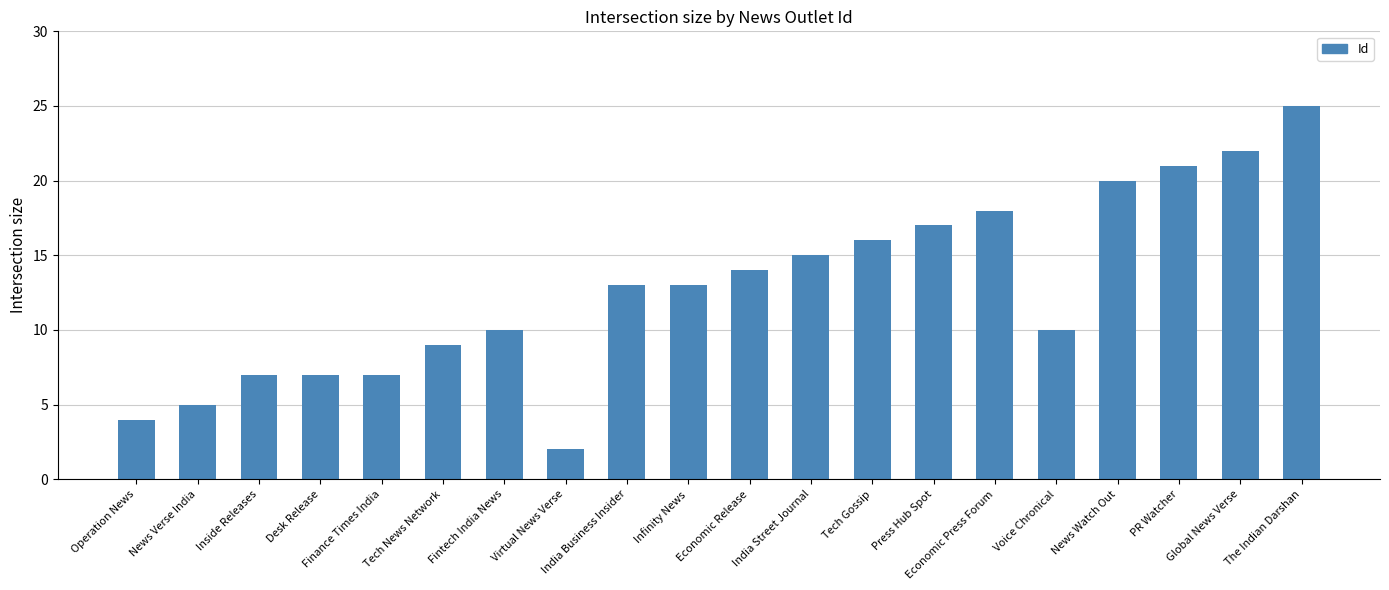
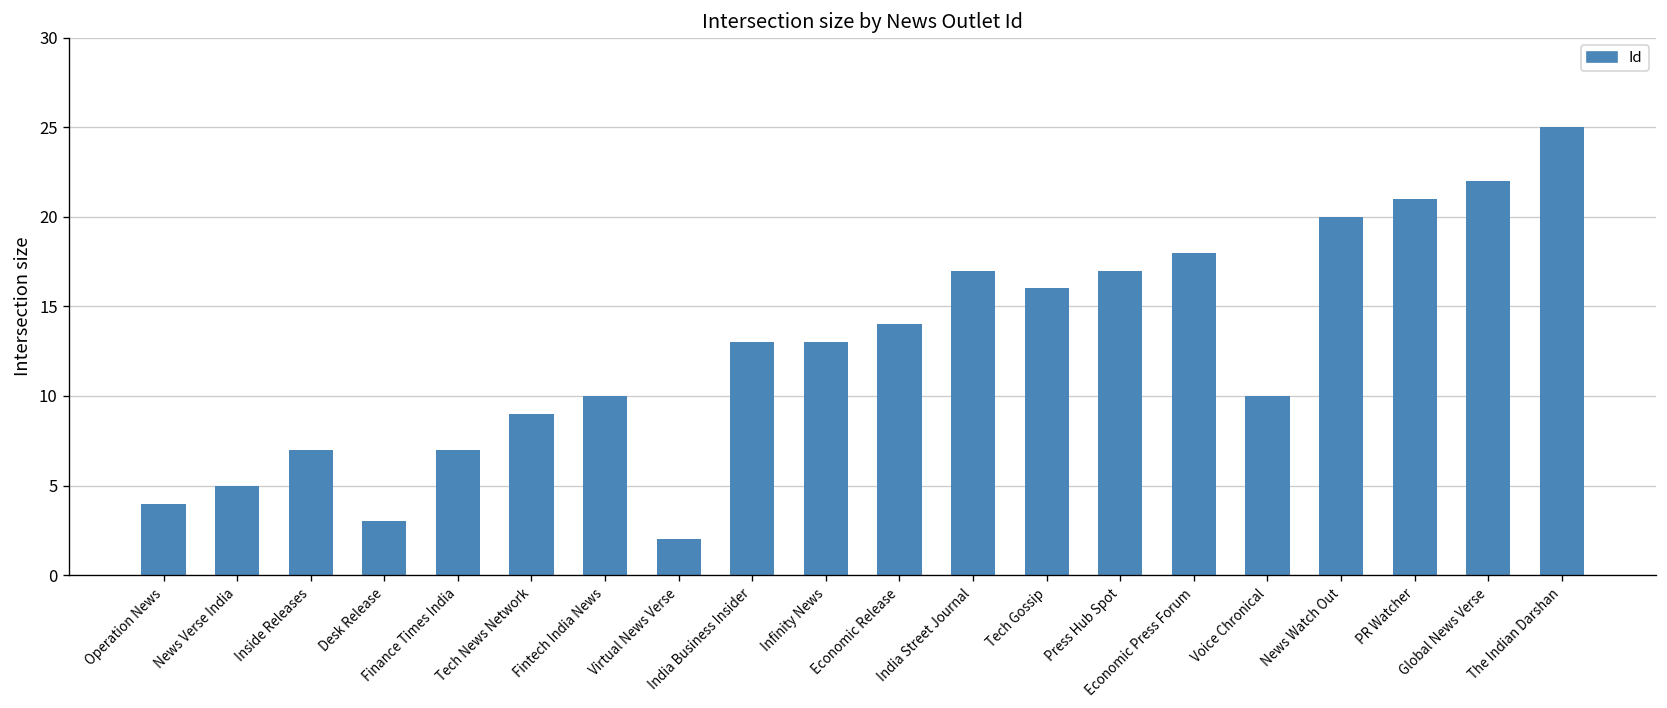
  {
    "Operation News": 4,
    "News Verse India": 5,
    "Inside Releases": 7,
-   "Desk Release": 7,
+   "Desk Release": 3,
    "Finance Times India": 7,
    "Tech News Network": 9,
    "Fintech India News": 10,
    "Virtual News Verse": 2,
    "India Business Insider": 13,
    "Infinity News": 13,
    "Economic Release": 14,
-   "India Street Journal": 15,
+   "India Street Journal": 17,
    "Tech Gossip": 16,
    "Press Hub Spot": 17,
    "Economic Press Forum": 18,
    "Voice Chronical": 10,
    "News Watch Out": 20,
    "PR Watcher": 21,
    "Global News Verse": 22,
    "The Indian Darshan": 25
  }
